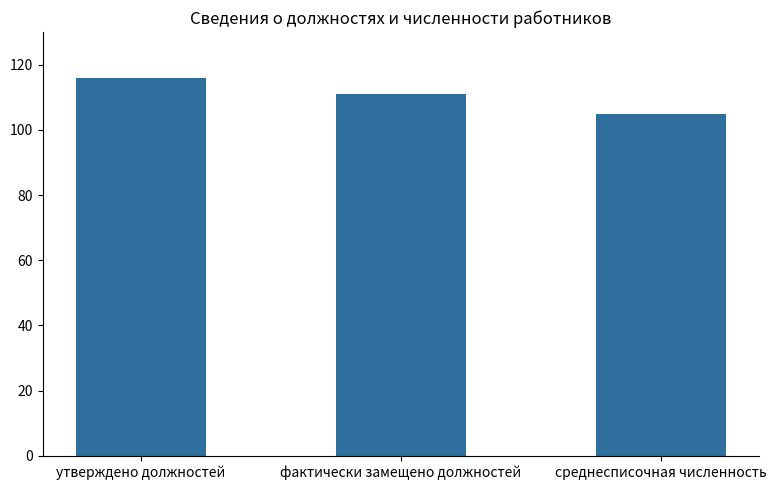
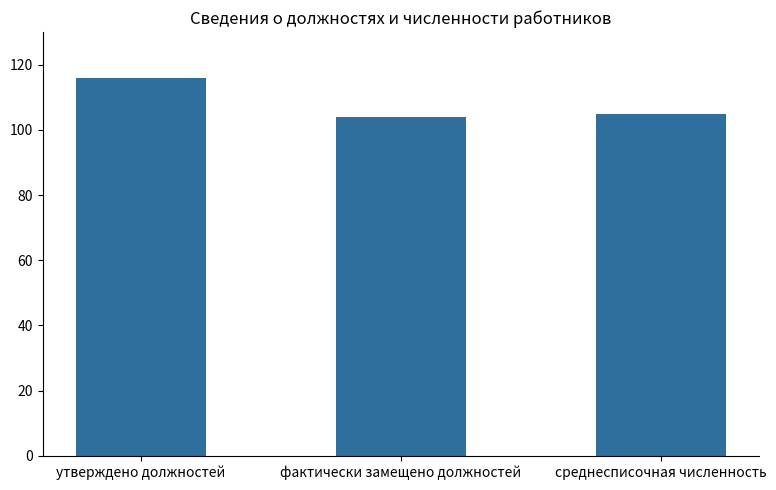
  {
    "утверждено должностей": 116,
-   "фактически замещено должностей": 111,
+   "фактически замещено должностей": 104,
    "среднесписочная численность": 105
  }
